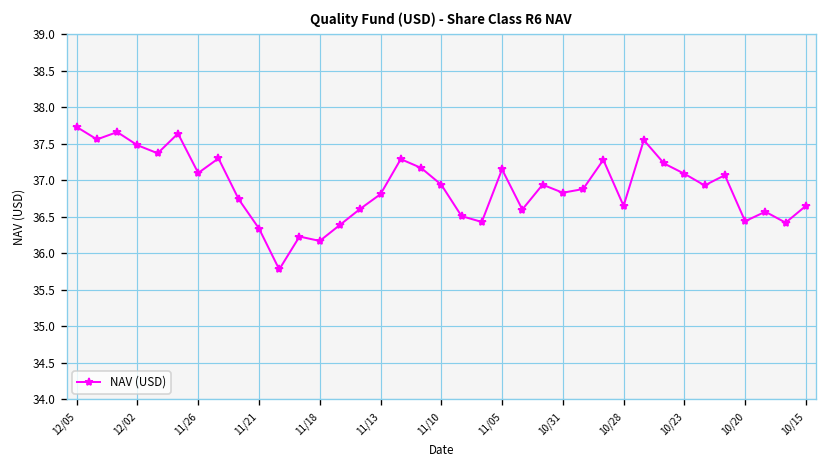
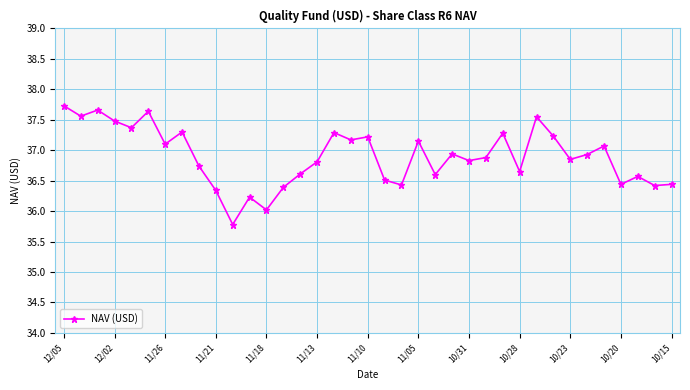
  {
    "12/05": 37.7,
    "12/02": 37.5,
    "11/26": 37.1,
    "11/21": 36.3,
-   "11/18": 36.2,
+   "11/18": 36.0,
    "11/13": 36.8,
-   "11/10": 36.9,
+   "11/10": 37.2,
    "11/05": 37.2,
    "10/31": 36.8,
    "10/28": 36.7,
-   "10/23": 37.1,
+   "10/23": 36.9,
    "10/20": 36.4,
-   "10/15": 36.7
+   "10/15": 36.4
  }
